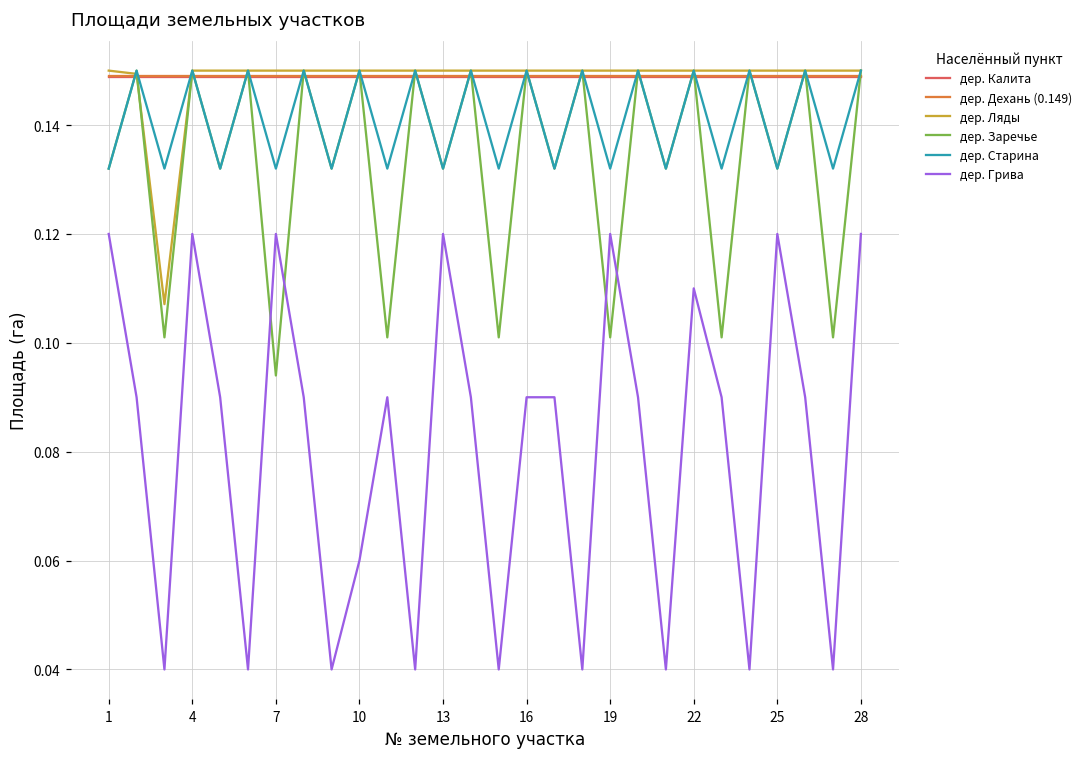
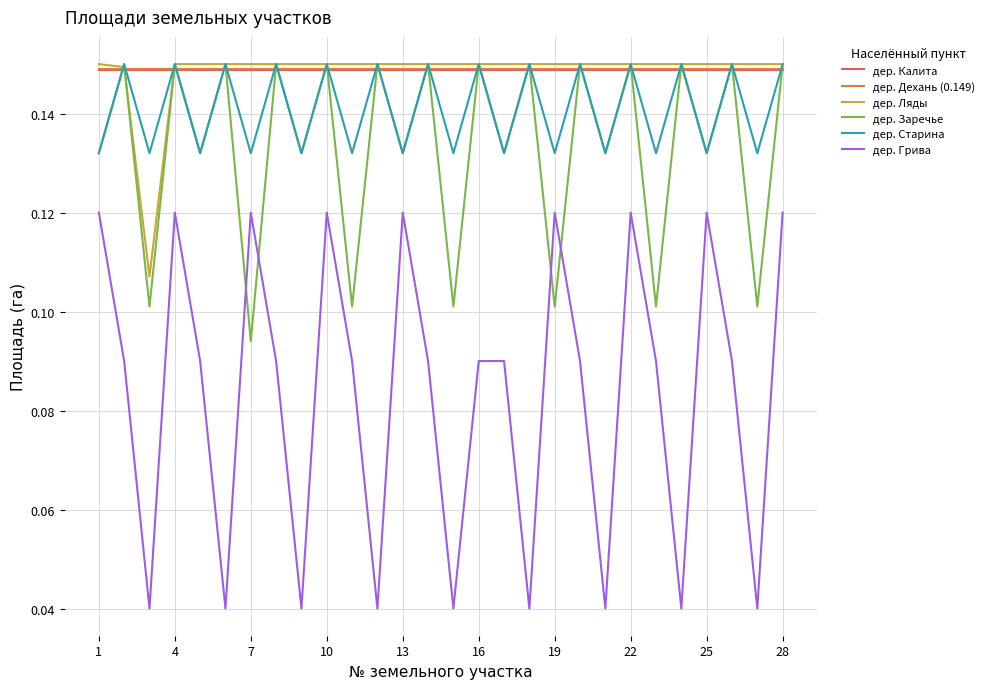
  {
    "дер. Заречье": {
      "7": 0.094,
      "19": 0.101
    },
    "дер. Старина": {
      "7": 0.132,
      "19": 0.132
    },
    "дер. Грива": {
      "1": 0.12,
      "4": 0.12,
      "7": 0.12,
-     "10": 0.06,
+     "10": 0.12,
      "13": 0.12,
      "16": 0.09,
      "19": 0.12,
-     "22": 0.11,
+     "22": 0.12,
      "25": 0.12,
      "28": 0.12
    }
  }
